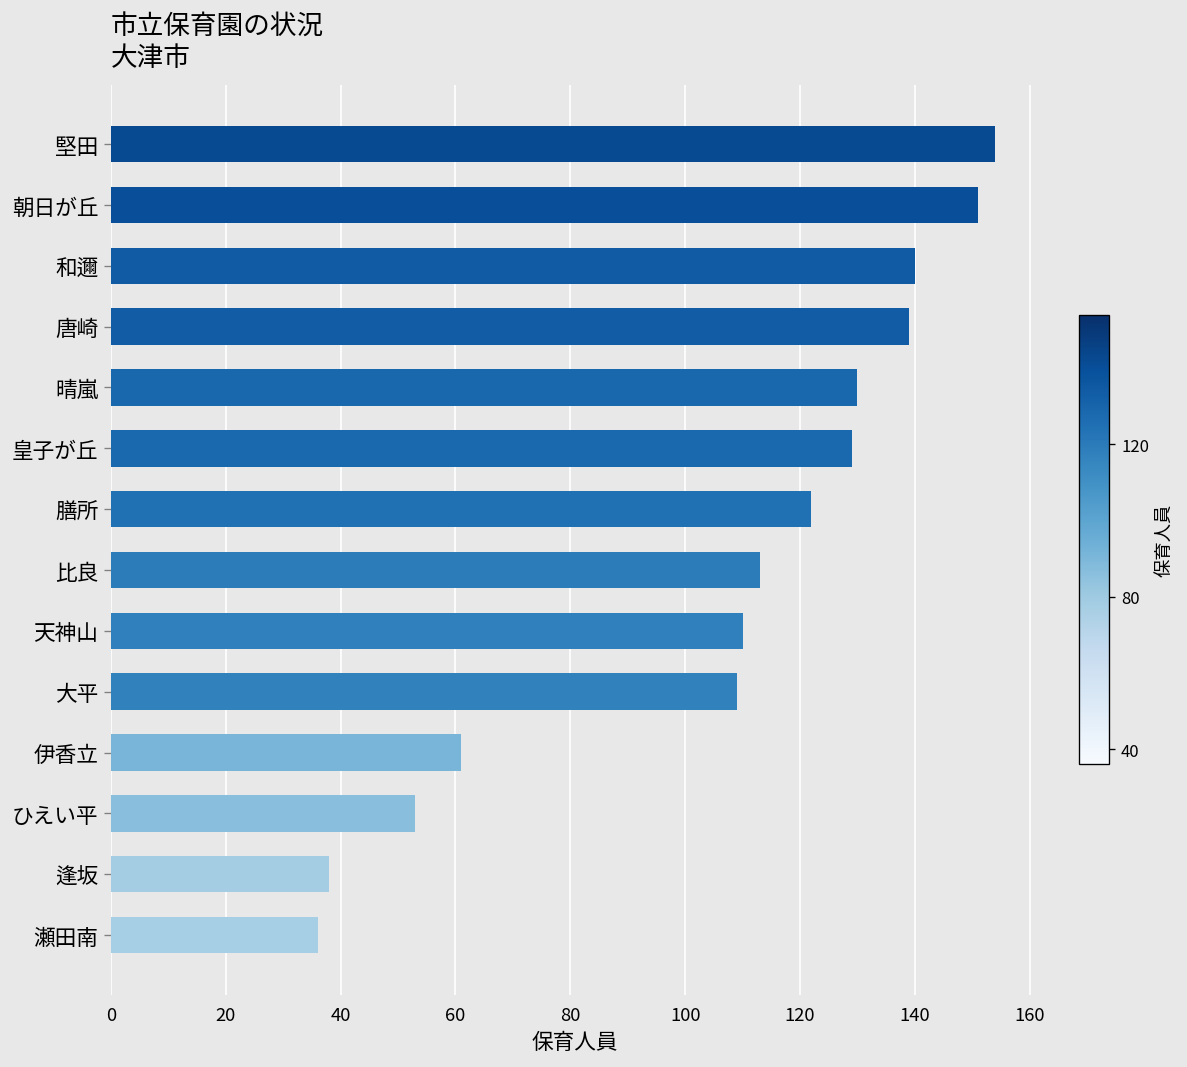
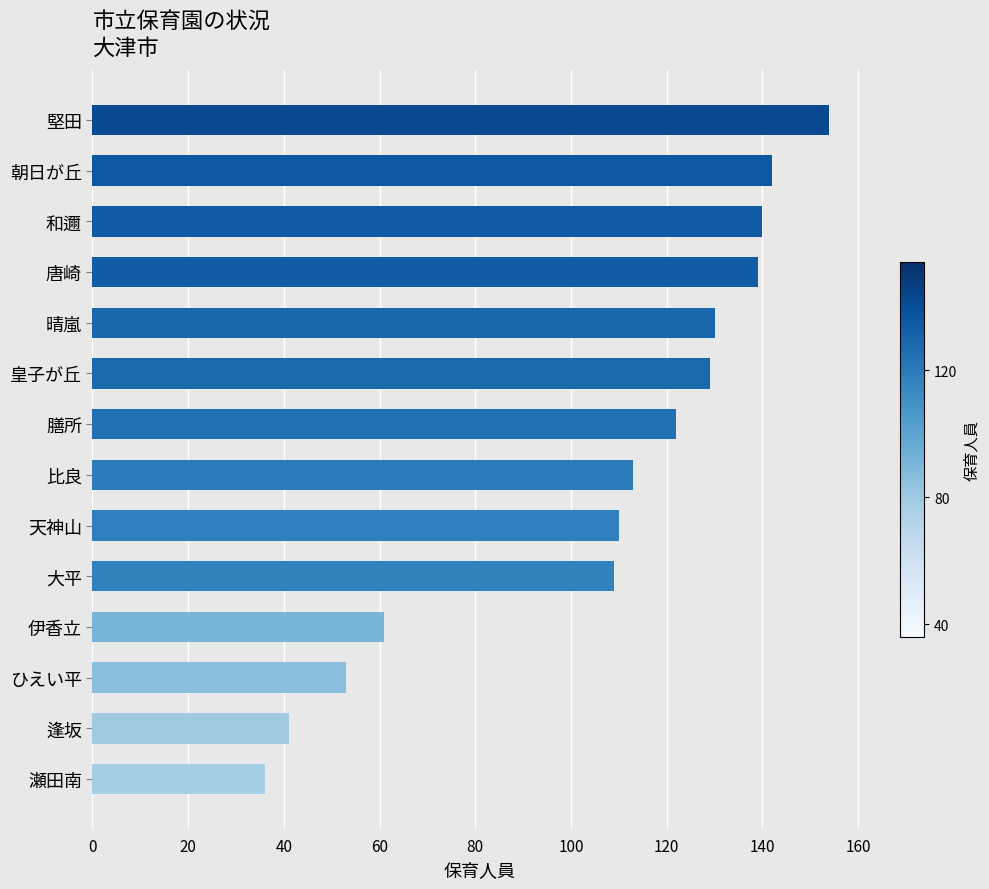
  {
    "堅田": 154,
-   "朝日が丘": 151,
+   "朝日が丘": 142,
    "和邇": 140,
    "唐崎": 139,
    "晴嵐": 130,
    "皇子が丘": 129,
    "膳所": 122,
    "比良": 113,
    "天神山": 110,
    "大平": 109,
    "伊香立": 61,
    "ひえい平": 53,
-   "逢坂": 38,
+   "逢坂": 41,
    "瀬田南": 36
  }
